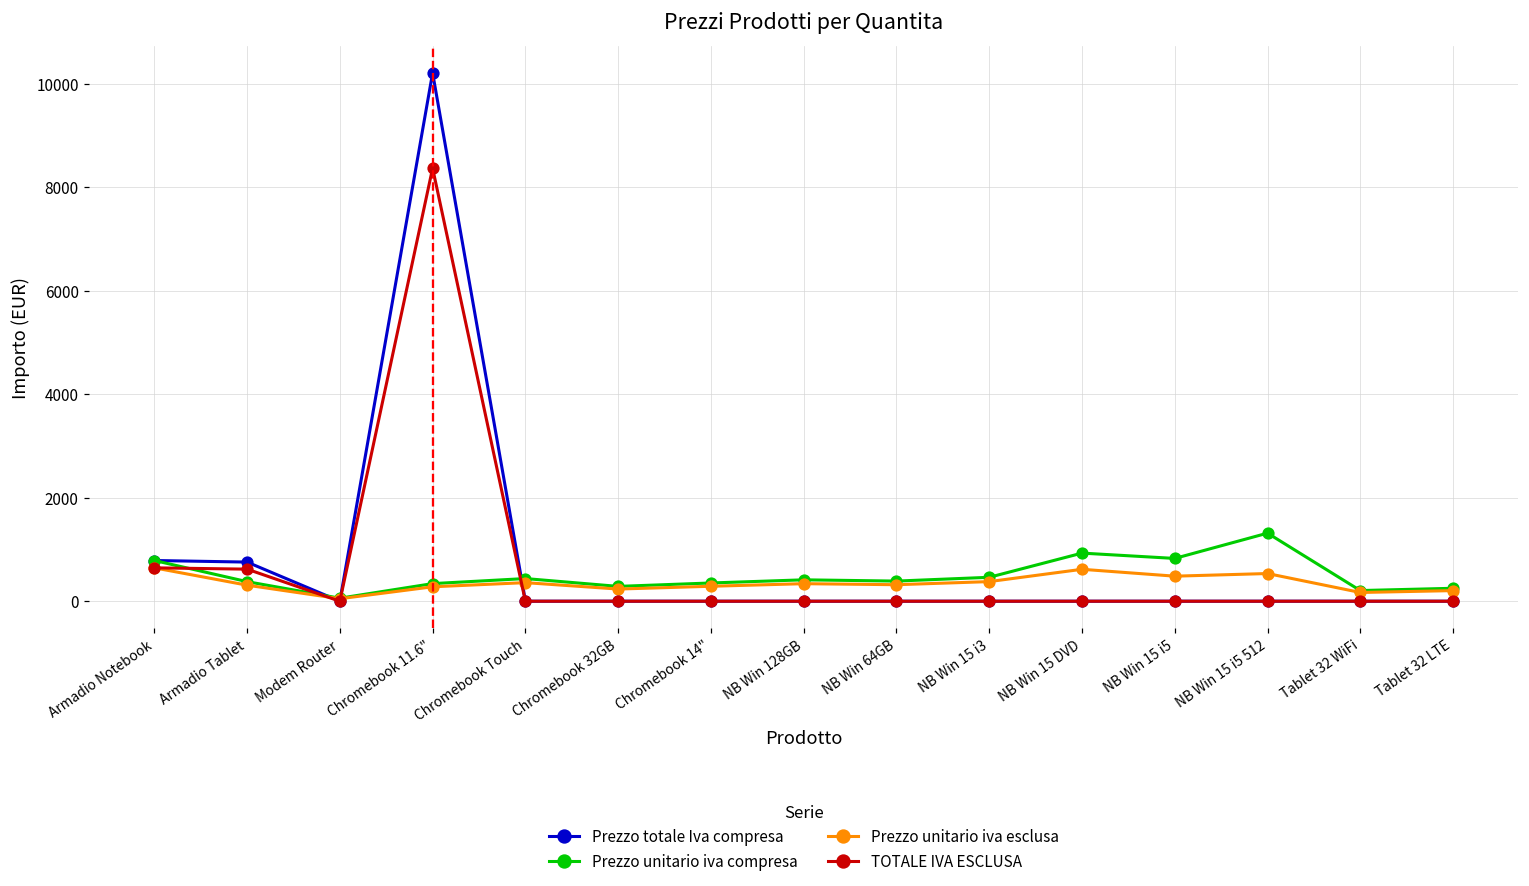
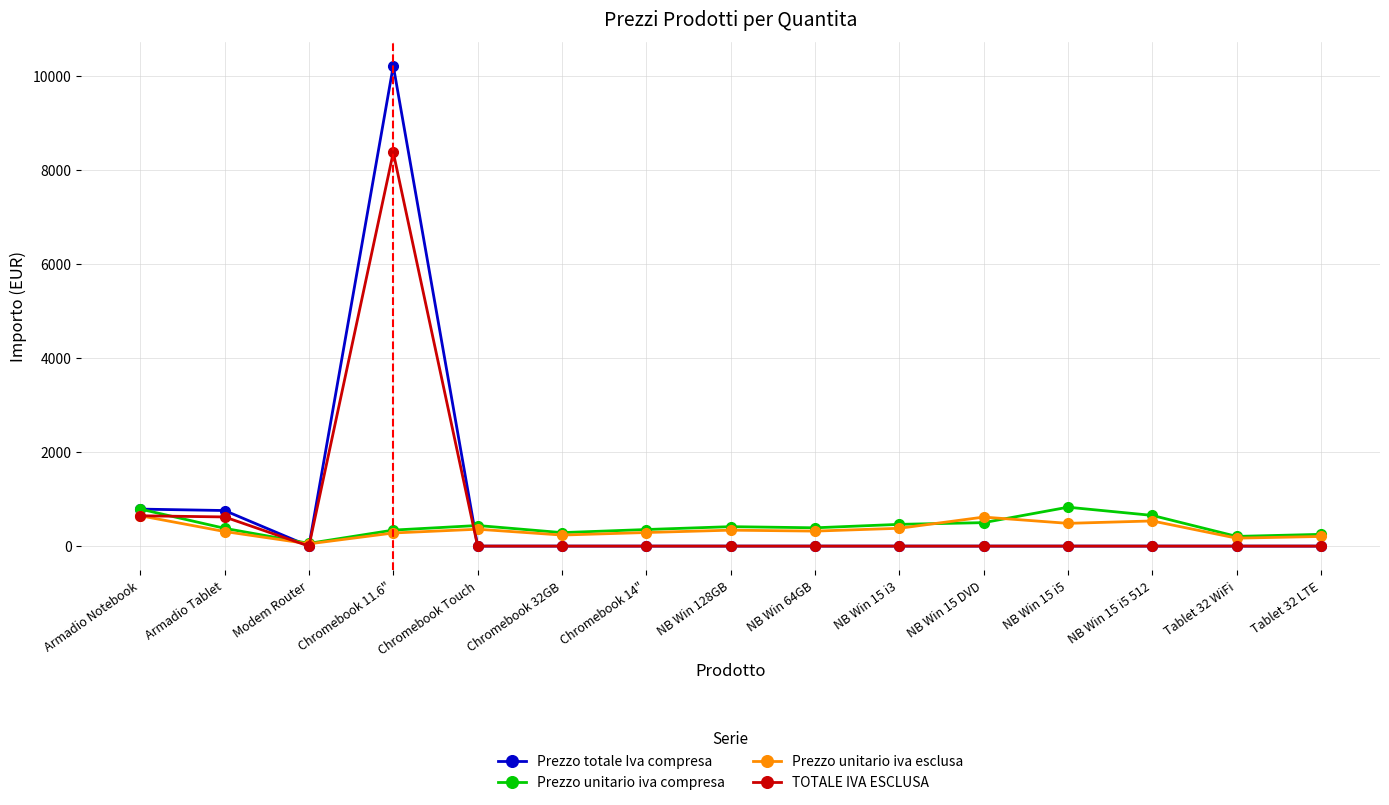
  {
    "Prezzo totale Iva compresa": {
      "Armadio Tablet": 800,
      "Chromebook 11.6\"": 10200
    },
    "Prezzo unitario iva compresa": {
      "Armadio Tablet": 400,
      "Chromebook 11.6\"": 300,
      "Chromebook Touch": 400,
      "Chromebook 14\"": 400,
      "NB Win 128GB": 400,
      "NB Win 64GB": 400,
      "NB Win 15 i3": 500,
-     "NB Win 15 DVD": 900,
+     "NB Win 15 DVD": 500,
      "NB Win 15 i5": 800,
-     "NB Win 15 i5 512": 1300
+     "NB Win 15 i5 512": 700
    },
    "Prezzo unitario iva esclusa": {
      "Armadio Tablet": 300,
      "Chromebook 11.6\"": 300,
      "Chromebook Touch": 400,
      "Chromebook 14\"": 300,
      "NB Win 128GB": 300,
      "NB Win 64GB": 300,
      "NB Win 15 i3": 400,
      "NB Win 15 DVD": 600,
      "NB Win 15 i5": 500,
      "NB Win 15 i5 512": 500
    },
    "TOTALE IVA ESCLUSA": {
      "Armadio Tablet": 600,
      "Chromebook 11.6\"": 8400
    }
  }
